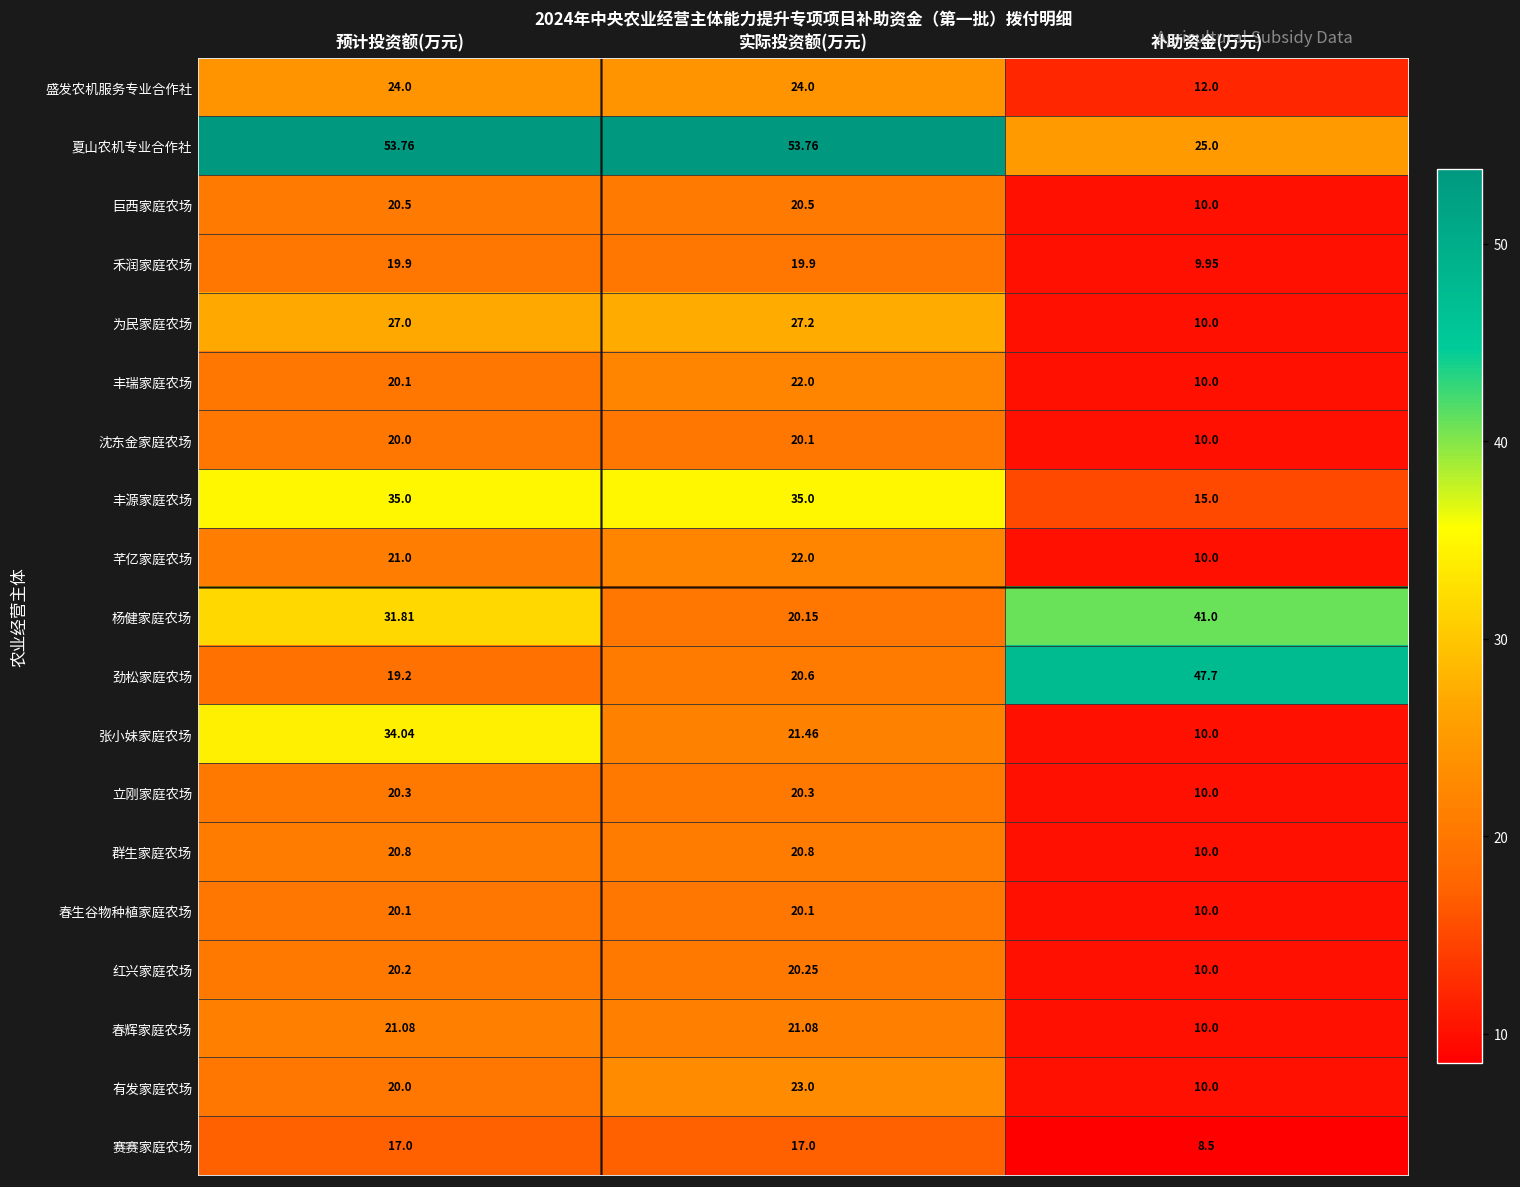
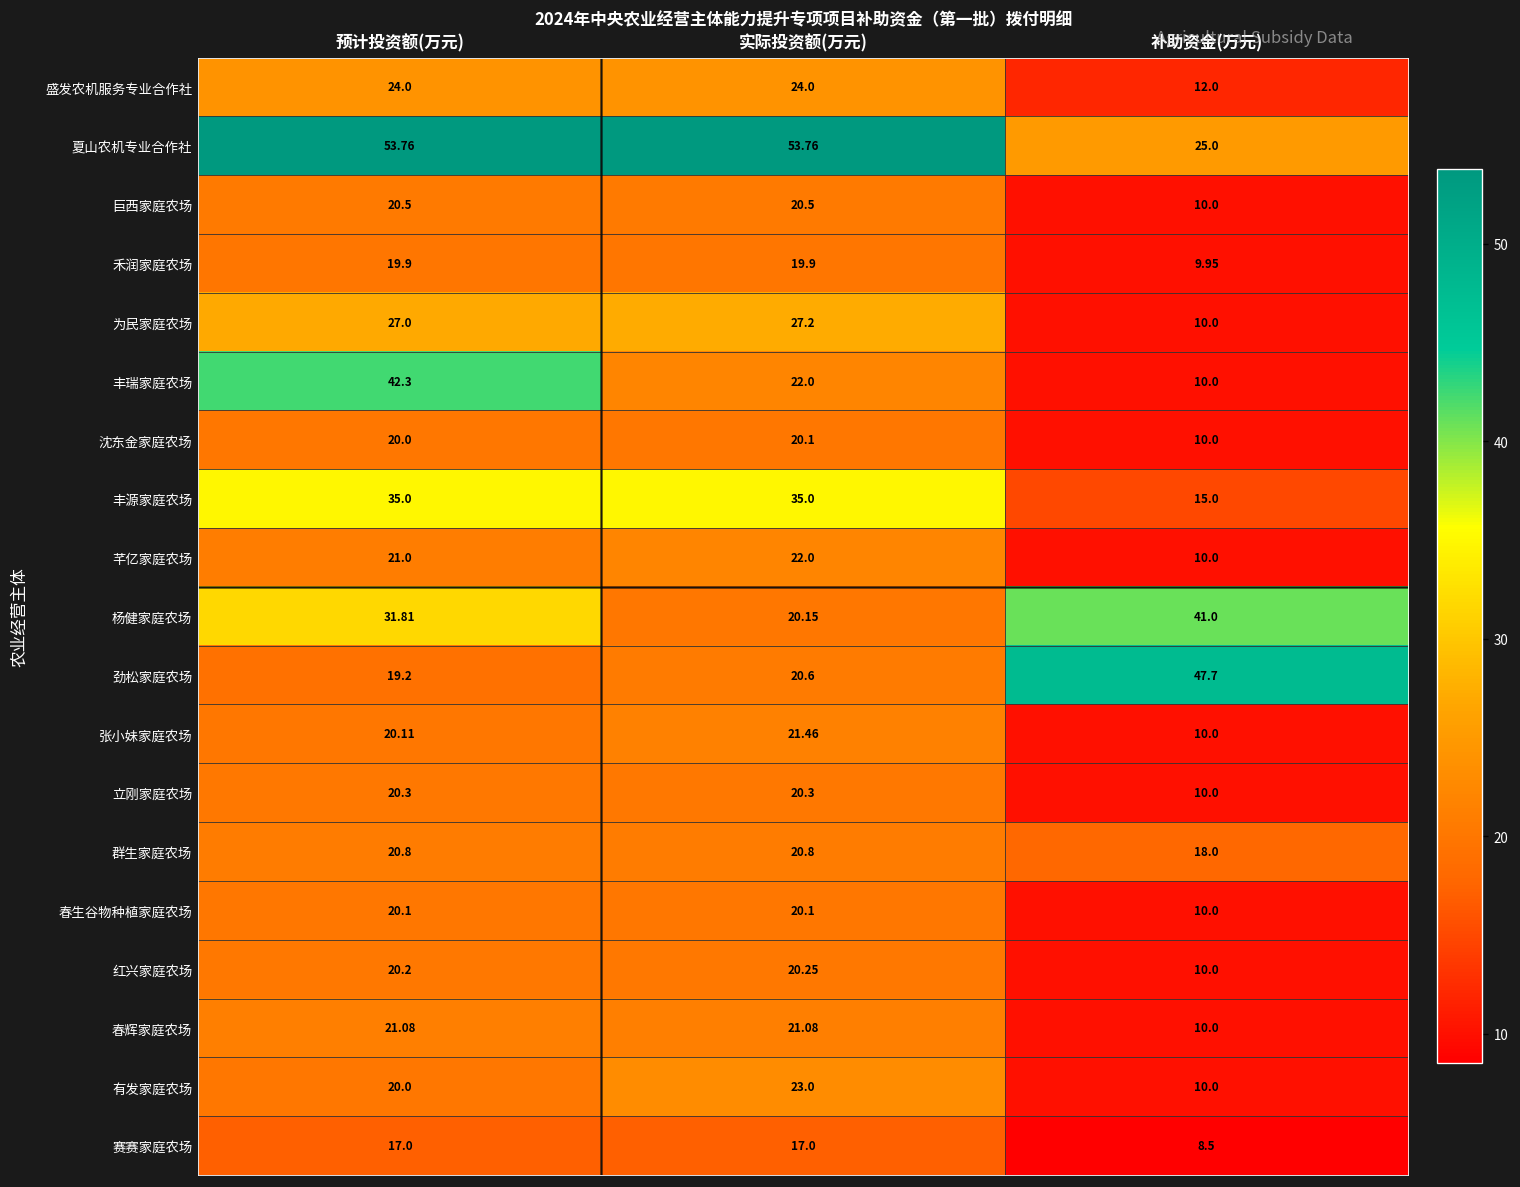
  {
    "盛发农机服务专业合作社": {
      "预计投资额(万元)": 24.0,
      "实际投资额(万元)": 24.0,
      "补助资金(万元)": 12.0
    },
    "夏山农机专业合作社": {
      "预计投资额(万元)": 53.76,
      "实际投资额(万元)": 53.76,
      "补助资金(万元)": 25.0
    },
    "巨西家庭农场": {
      "预计投资额(万元)": 20.5,
      "实际投资额(万元)": 20.5,
      "补助资金(万元)": 10.0
    },
    "禾润家庭农场": {
      "预计投资额(万元)": 19.9,
      "实际投资额(万元)": 19.9,
      "补助资金(万元)": 9.95
    },
    "为民家庭农场": {
      "预计投资额(万元)": 27.0,
      "实际投资额(万元)": 27.2,
      "补助资金(万元)": 10.0
    },
    "丰瑞家庭农场": {
-     "预计投资额(万元)": 20.1,
+     "预计投资额(万元)": 42.3,
      "实际投资额(万元)": 22.0,
      "补助资金(万元)": 10.0
    },
    "沈东金家庭农场": {
      "预计投资额(万元)": 20.0,
      "实际投资额(万元)": 20.1,
      "补助资金(万元)": 10.0
    },
    "丰源家庭农场": {
      "预计投资额(万元)": 35.0,
      "实际投资额(万元)": 35.0,
      "补助资金(万元)": 15.0
    },
    "芊亿家庭农场": {
      "预计投资额(万元)": 21.0,
      "实际投资额(万元)": 22.0,
      "补助资金(万元)": 10.0
    },
    "杨健家庭农场": {
      "预计投资额(万元)": 31.81,
      "实际投资额(万元)": 20.15,
      "补助资金(万元)": 41.0
    },
    "劲松家庭农场": {
      "预计投资额(万元)": 19.2,
      "实际投资额(万元)": 20.6,
      "补助资金(万元)": 47.7
    },
    "张小妹家庭农场": {
-     "预计投资额(万元)": 34.04,
+     "预计投资额(万元)": 20.11,
      "实际投资额(万元)": 21.46,
      "补助资金(万元)": 10.0
    },
    "立刚家庭农场": {
      "预计投资额(万元)": 20.3,
      "实际投资额(万元)": 20.3,
      "补助资金(万元)": 10.0
    },
    "群生家庭农场": {
      "预计投资额(万元)": 20.8,
      "实际投资额(万元)": 20.8,
-     "补助资金(万元)": 10.0
+     "补助资金(万元)": 18.0
    },
    "春生谷物种植家庭农场": {
      "预计投资额(万元)": 20.1,
      "实际投资额(万元)": 20.1,
      "补助资金(万元)": 10.0
    },
    "红兴家庭农场": {
      "预计投资额(万元)": 20.2,
      "实际投资额(万元)": 20.25,
      "补助资金(万元)": 10.0
    },
    "春辉家庭农场": {
      "预计投资额(万元)": 21.08,
      "实际投资额(万元)": 21.08,
      "补助资金(万元)": 10.0
    },
    "有发家庭农场": {
      "预计投资额(万元)": 20.0,
      "实际投资额(万元)": 23.0,
      "补助资金(万元)": 10.0
    },
    "赛赛家庭农场": {
      "预计投资额(万元)": 17.0,
      "实际投资额(万元)": 17.0,
      "补助资金(万元)": 8.5
    }
  }
